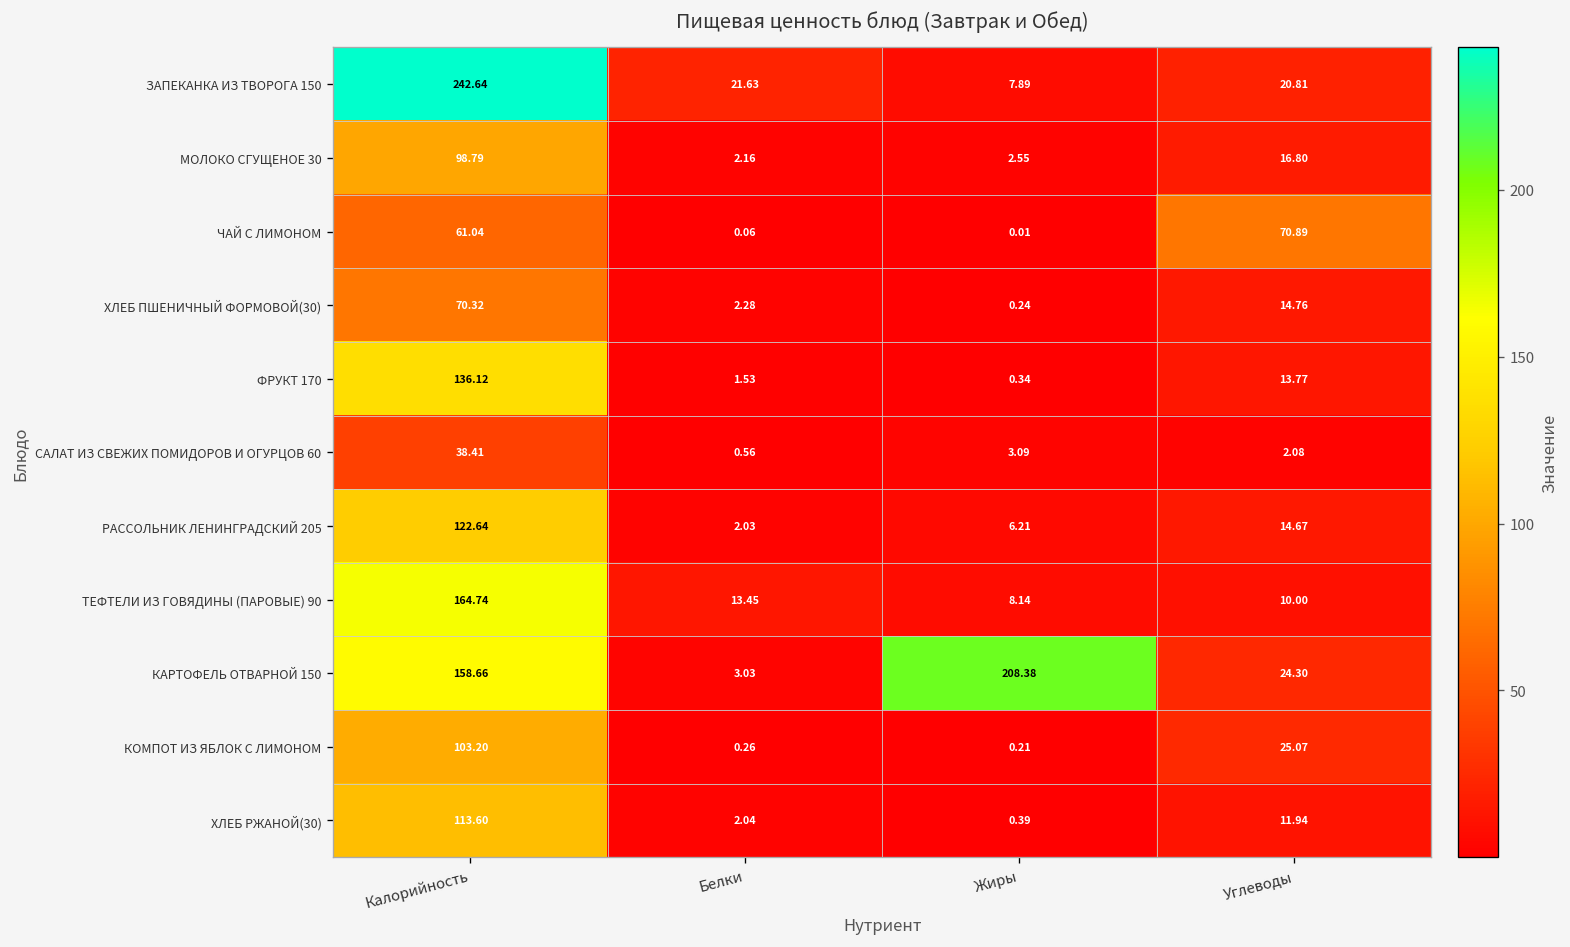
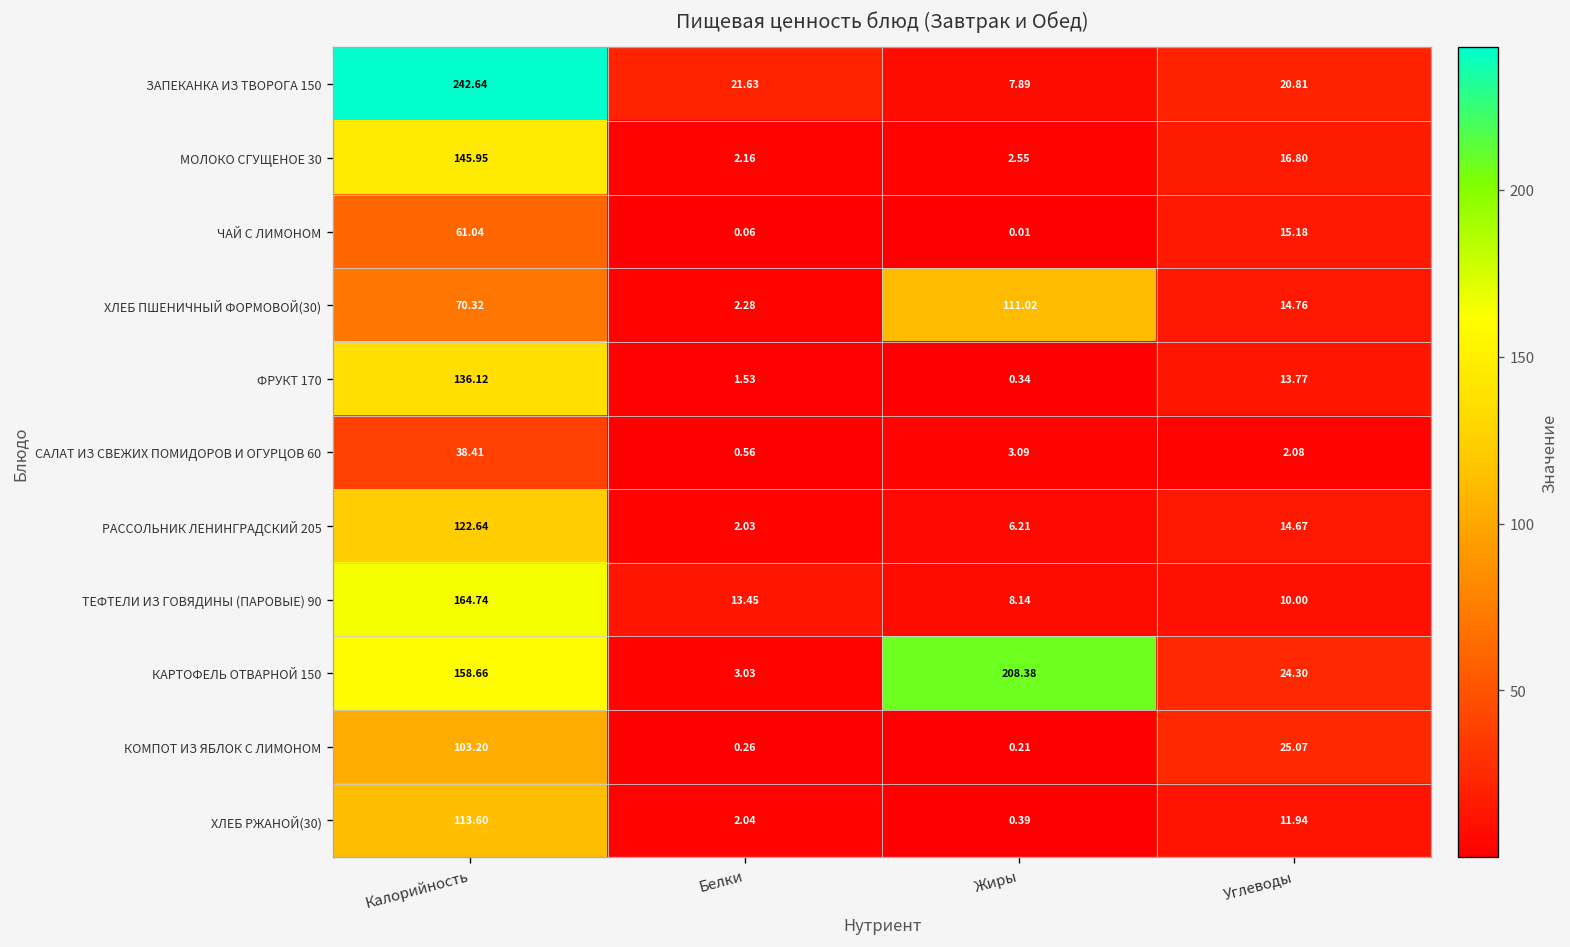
  {
    "ЗАПЕКАНКА ИЗ ТВОРОГА 150": {
      "Калорийность": 242.64,
      "Белки": 21.63,
      "Жиры": 7.89,
      "Углеводы": 20.81
    },
    "МОЛОКО СГУЩЕНОЕ 30": {
-     "Калорийность": 98.79,
+     "Калорийность": 145.95,
      "Белки": 2.16,
      "Жиры": 2.55,
      "Углеводы": 16.80
    },
    "ЧАЙ С ЛИМОНОМ": {
      "Калорийность": 61.04,
      "Белки": 0.06,
      "Жиры": 0.01,
-     "Углеводы": 70.89
+     "Углеводы": 15.18
    },
    "ХЛЕБ ПШЕНИЧНЫЙ ФОРМОВОЙ(30)": {
      "Калорийность": 70.32,
      "Белки": 2.28,
-     "Жиры": 0.24,
+     "Жиры": 111.02,
      "Углеводы": 14.76
    },
    "ФРУКТ 170": {
      "Калорийность": 136.12,
      "Белки": 1.53,
      "Жиры": 0.34,
      "Углеводы": 13.77
    },
    "САЛАТ ИЗ СВЕЖИХ ПОМИДОРОВ И ОГУРЦОВ 60": {
      "Калорийность": 38.41,
      "Белки": 0.56,
      "Жиры": 3.09,
      "Углеводы": 2.08
    },
    "РАССОЛЬНИК ЛЕНИНГРАДСКИЙ 205": {
      "Калорийность": 122.64,
      "Белки": 2.03,
      "Жиры": 6.21,
      "Углеводы": 14.67
    },
    "ТЕФТЕЛИ ИЗ ГОВЯДИНЫ (ПАРОВЫЕ) 90": {
      "Калорийность": 164.74,
      "Белки": 13.45,
      "Жиры": 8.14,
      "Углеводы": 10.00
    },
    "КАРТОФЕЛЬ ОТВАРНОЙ 150": {
      "Калорийность": 158.66,
      "Белки": 3.03,
      "Жиры": 208.38,
      "Углеводы": 24.30
    },
    "КОМПОТ ИЗ ЯБЛОК С ЛИМОНОМ": {
      "Калорийность": 103.20,
      "Белки": 0.26,
      "Жиры": 0.21,
      "Углеводы": 25.07
    },
    "ХЛЕБ РЖАНОЙ(30)": {
      "Калорийность": 113.60,
      "Белки": 2.04,
      "Жиры": 0.39,
      "Углеводы": 11.94
    }
  }
